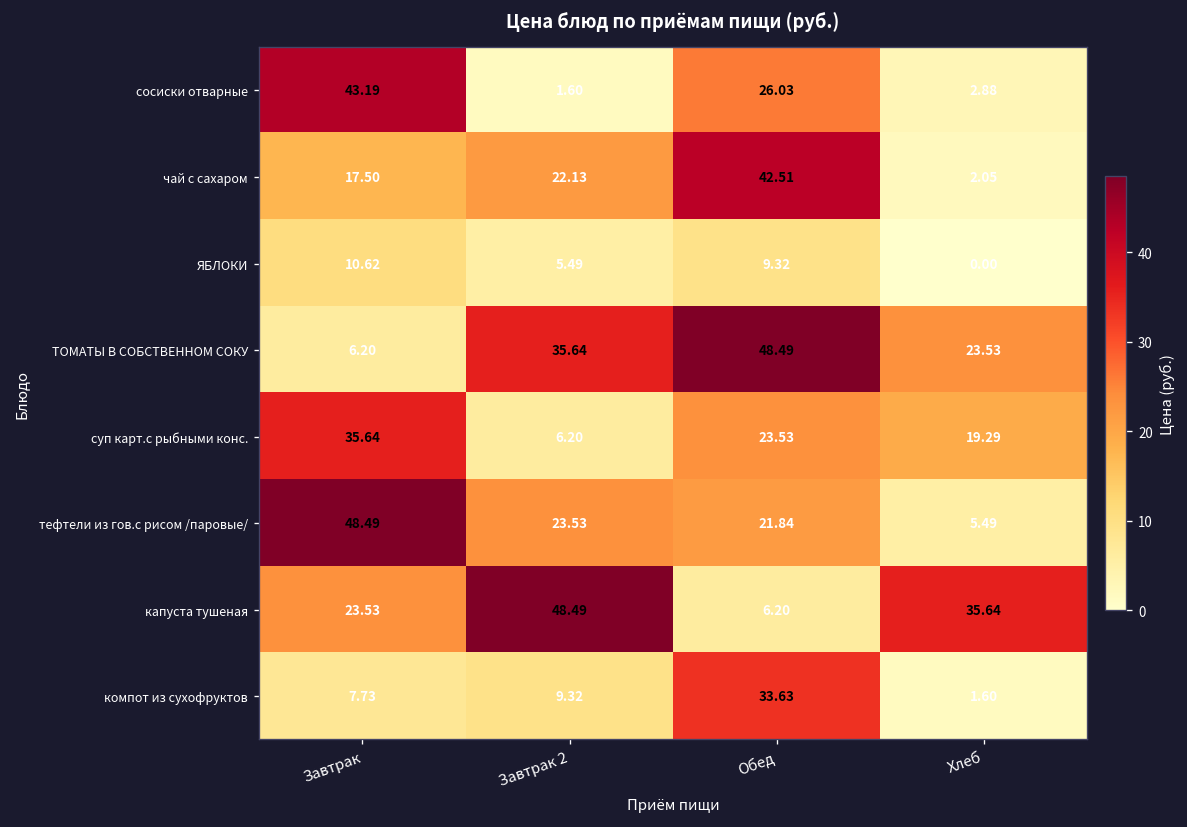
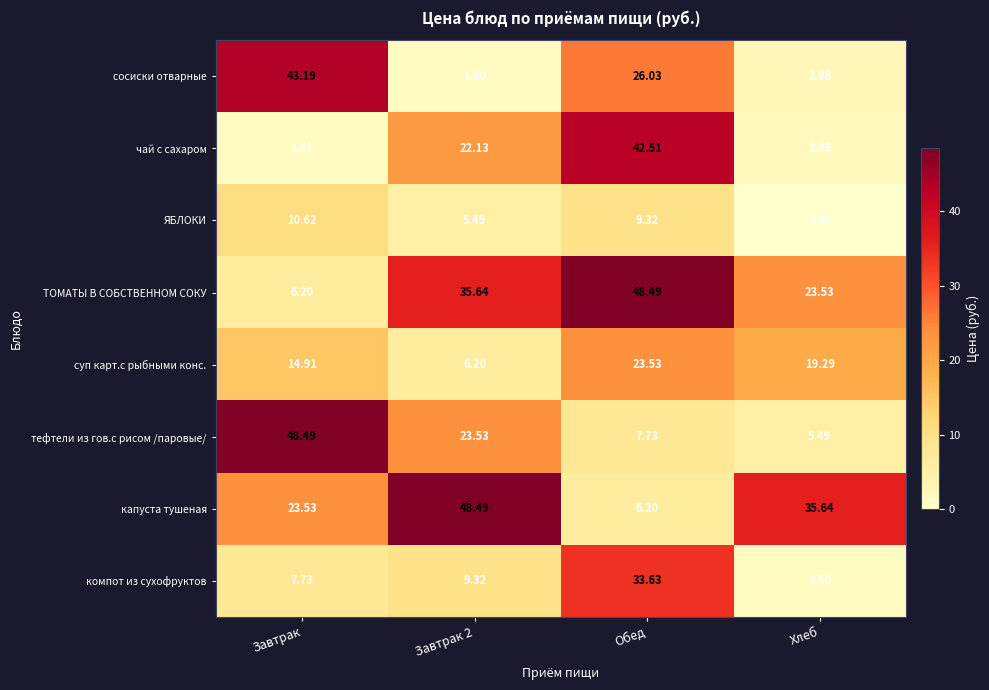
  {
    "сосиски отварные": {
      "Завтрак": 43.19,
      "Завтрак 2": 1.60,
      "Обед": 26.03,
      "Хлеб": 2.88
    },
    "чай с сахаром": {
-     "Завтрак": 17.50,
+     "Завтрак": 1.60,
      "Завтрак 2": 22.13,
      "Обед": 42.51,
      "Хлеб": 2.05
    },
    "ЯБЛОКИ": {
      "Завтрак": 10.62,
      "Завтрак 2": 5.49,
      "Обед": 9.32,
      "Хлеб": 0.00
    },
    "ТОМАТЫ В СОБСТВЕННОМ СОКУ": {
      "Завтрак": 6.20,
      "Завтрак 2": 35.64,
      "Обед": 48.49,
      "Хлеб": 23.53
    },
    "суп карт.с рыбными конс.": {
-     "Завтрак": 35.64,
+     "Завтрак": 14.91,
      "Завтрак 2": 6.20,
      "Обед": 23.53,
      "Хлеб": 19.29
    },
    "тефтели из гов.с рисом /паровые/": {
      "Завтрак": 48.49,
      "Завтрак 2": 23.53,
-     "Обед": 21.84,
+     "Обед": 7.73,
      "Хлеб": 5.49
    },
    "капуста тушеная": {
      "Завтрак": 23.53,
      "Завтрак 2": 48.49,
      "Обед": 6.20,
      "Хлеб": 35.64
    },
    "компот из сухофруктов": {
      "Завтрак": 7.73,
      "Завтрак 2": 9.32,
      "Обед": 33.63,
      "Хлеб": 1.60
    }
  }
